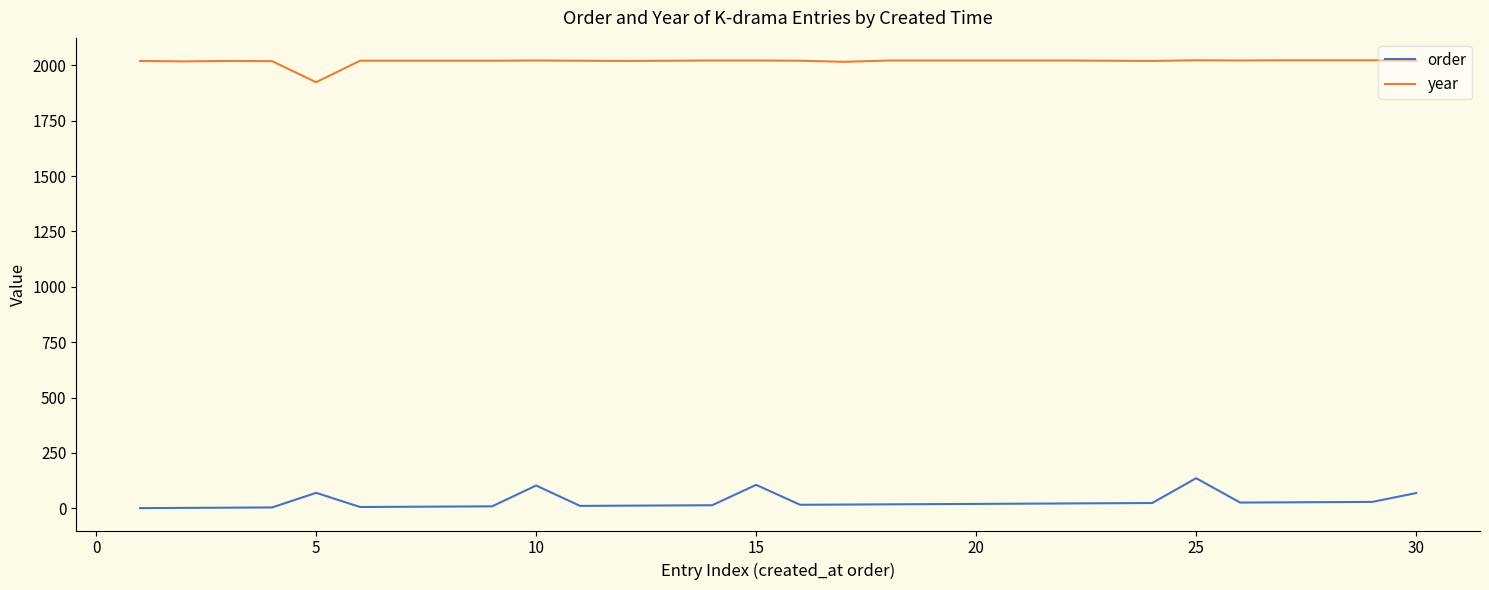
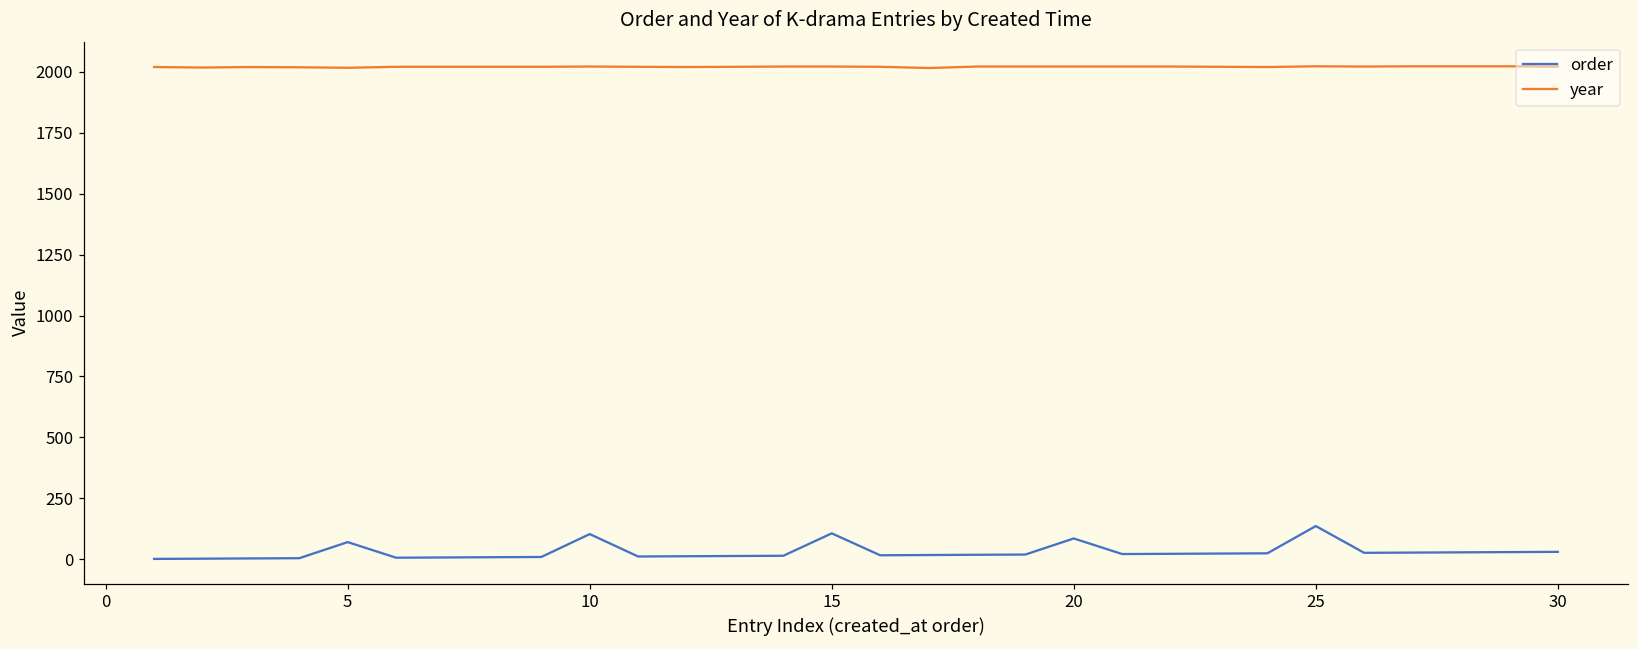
  {
    "order": {
      "5": 70,
      "10": 100,
      "15": 110,
-     "20": 20,
+     "20": 90,
      "25": 140,
-     "30": 70
+     "30": 30
    },
    "year": {
-     "5": 1920,
+     "5": 2020,
      "10": 2020,
      "15": 2020,
      "20": 2020,
      "25": 2020
    }
  }
